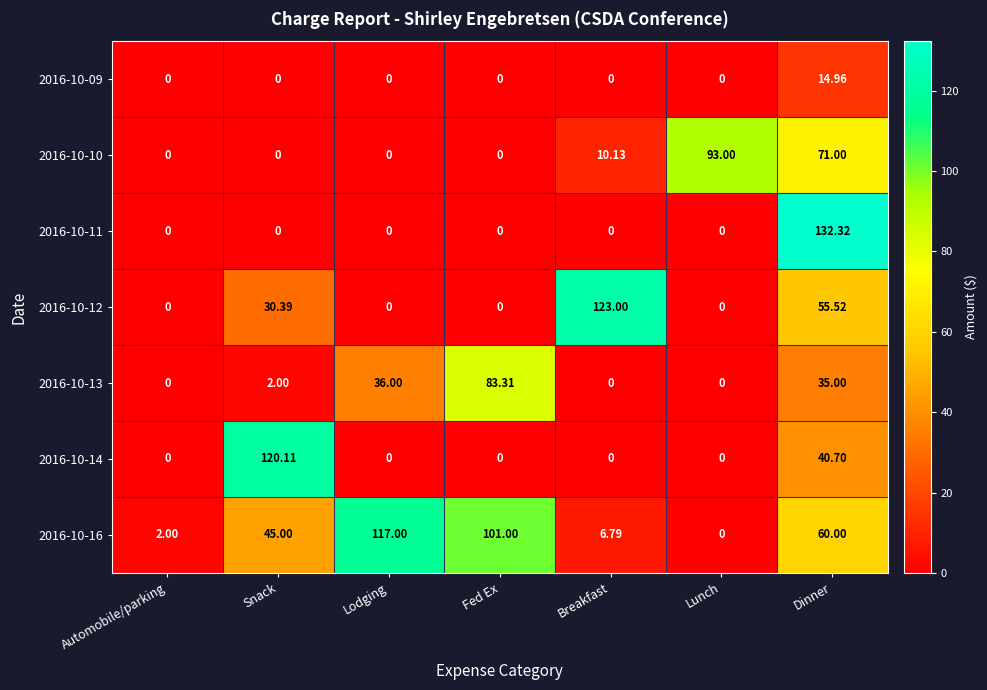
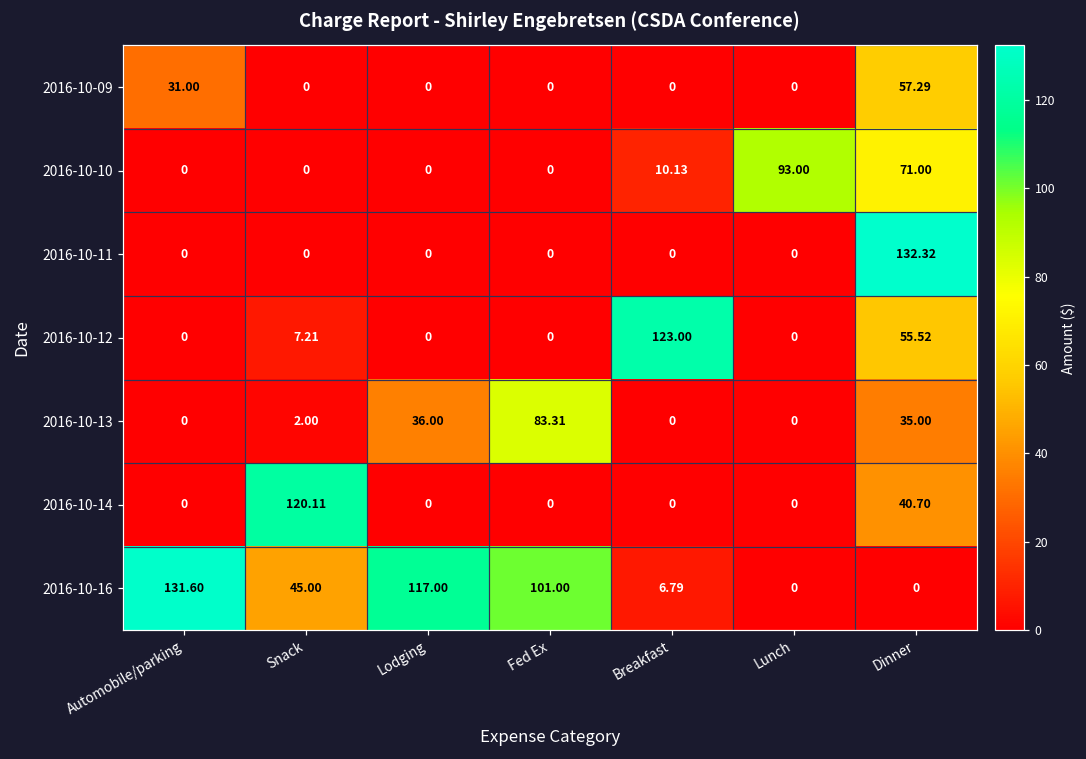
  {
    "2016-10-09": {
-     "Automobile/parking": 0,
+     "Automobile/parking": 31.00,
      "Snack": 0,
      "Lodging": 0,
      "Fed Ex": 0,
      "Breakfast": 0,
      "Lunch": 0,
-     "Dinner": 14.96
+     "Dinner": 57.29
    },
    "2016-10-10": {
      "Automobile/parking": 0,
      "Snack": 0,
      "Lodging": 0,
      "Fed Ex": 0,
      "Breakfast": 10.13,
      "Lunch": 93.00,
      "Dinner": 71.00
    },
    "2016-10-11": {
      "Automobile/parking": 0,
      "Snack": 0,
      "Lodging": 0,
      "Fed Ex": 0,
      "Breakfast": 0,
      "Lunch": 0,
      "Dinner": 132.32
    },
    "2016-10-12": {
      "Automobile/parking": 0,
-     "Snack": 30.39,
+     "Snack": 7.21,
      "Lodging": 0,
      "Fed Ex": 0,
      "Breakfast": 123.00,
      "Lunch": 0,
      "Dinner": 55.52
    },
    "2016-10-13": {
      "Automobile/parking": 0,
      "Snack": 2.00,
      "Lodging": 36.00,
      "Fed Ex": 83.31,
      "Breakfast": 0,
      "Lunch": 0,
      "Dinner": 35.00
    },
    "2016-10-14": {
      "Automobile/parking": 0,
      "Snack": 120.11,
      "Lodging": 0,
      "Fed Ex": 0,
      "Breakfast": 0,
      "Lunch": 0,
      "Dinner": 40.70
    },
    "2016-10-16": {
-     "Automobile/parking": 2.00,
+     "Automobile/parking": 131.60,
      "Snack": 45.00,
      "Lodging": 117.00,
      "Fed Ex": 101.00,
      "Breakfast": 6.79,
      "Lunch": 0,
-     "Dinner": 60.00
+     "Dinner": 0
    }
  }
